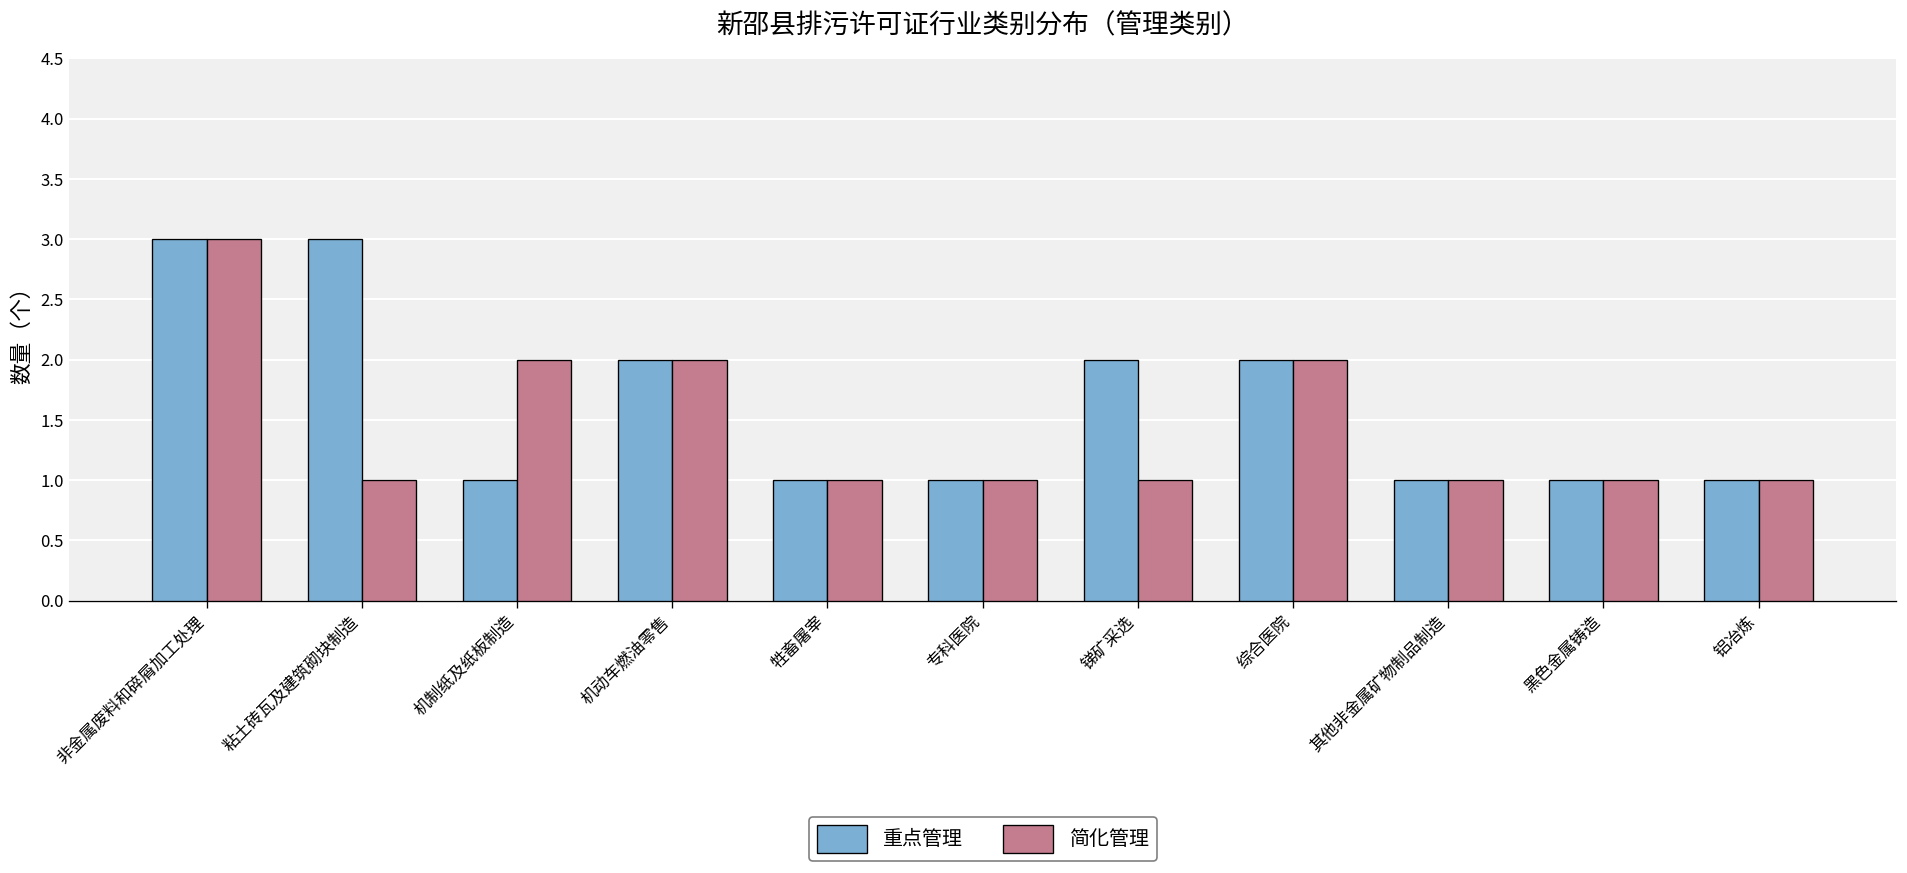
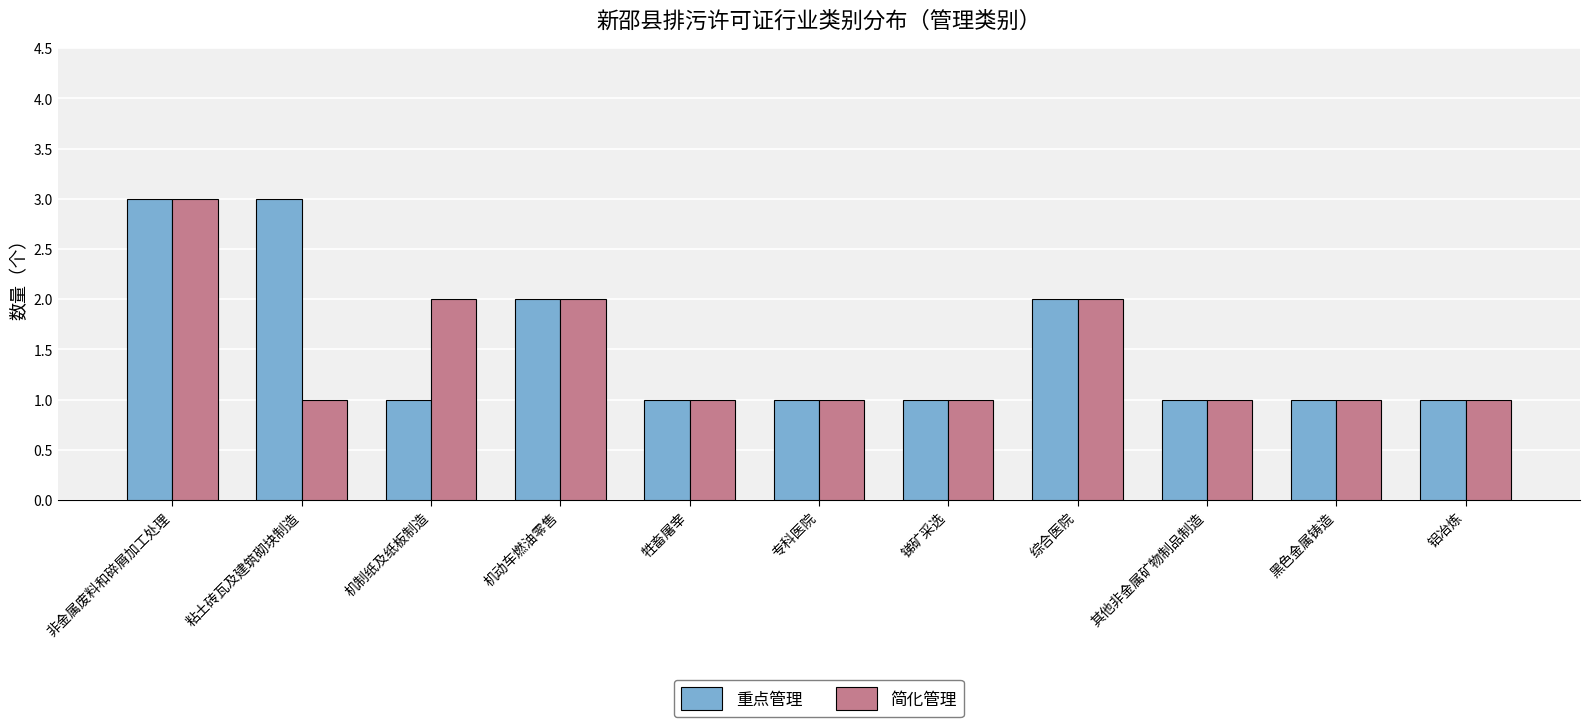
  {
    "重点管理": {
      "非金属废料和碎屑加工处理": 3,
      "粘土砖瓦及建筑砌块制造": 3,
      "机制纸及纸板制造": 1,
      "机动车燃油零售": 2,
      "牲畜屠宰": 1,
      "专科医院": 1,
-     "锑矿采选": 2,
+     "锑矿采选": 1,
      "综合医院": 2,
      "其他非金属矿物制品制造": 1,
      "黑色金属铸造": 1,
      "铝冶炼": 1
    },
    "简化管理": {
      "非金属废料和碎屑加工处理": 3,
      "粘土砖瓦及建筑砌块制造": 1,
      "机制纸及纸板制造": 2,
      "机动车燃油零售": 2,
      "牲畜屠宰": 1,
      "专科医院": 1,
      "锑矿采选": 1,
      "综合医院": 2,
      "其他非金属矿物制品制造": 1,
      "黑色金属铸造": 1,
      "铝冶炼": 1
    }
  }
